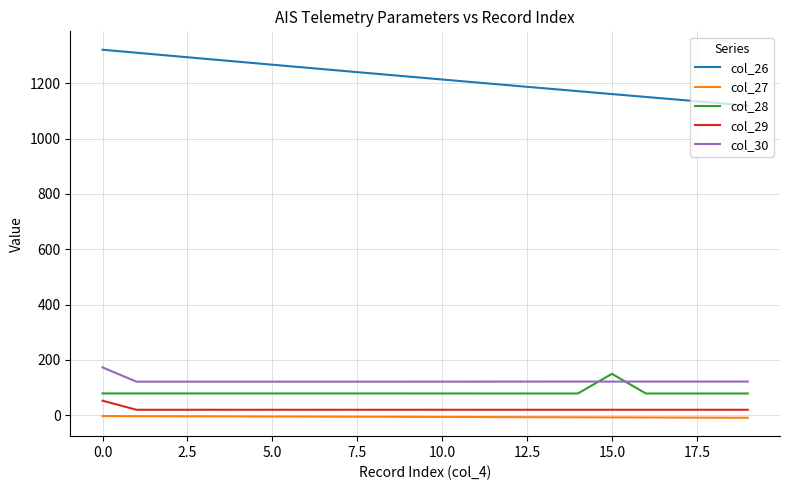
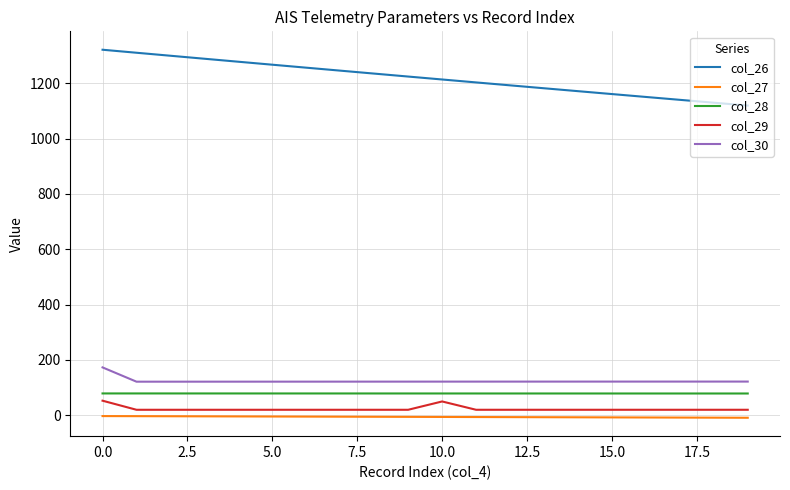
  {
    "col_26": {
      "0.0": 1320,
      "5.0": 1270,
      "10.0": 1210,
      "15.0": 1160
    },
    "col_27": {
      "0.0": 0,
      "5.0": 0,
      "10.0": -10,
      "15.0": -10
    },
    "col_28": {
      "0.0": 80,
      "5.0": 80,
      "10.0": 80,
-     "15.0": 150
+     "15.0": 80
    },
    "col_29": {
      "0.0": 50,
      "5.0": 20,
-     "10.0": 20,
+     "10.0": 50,
      "15.0": 20
    },
    "col_30": {
      "0.0": 170,
      "5.0": 120,
      "10.0": 120,
      "15.0": 120
    }
  }
